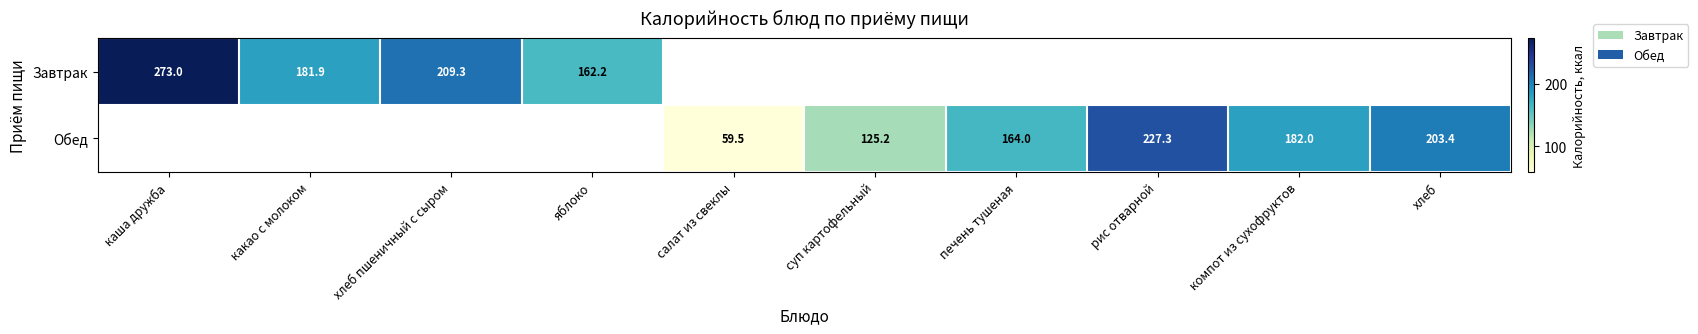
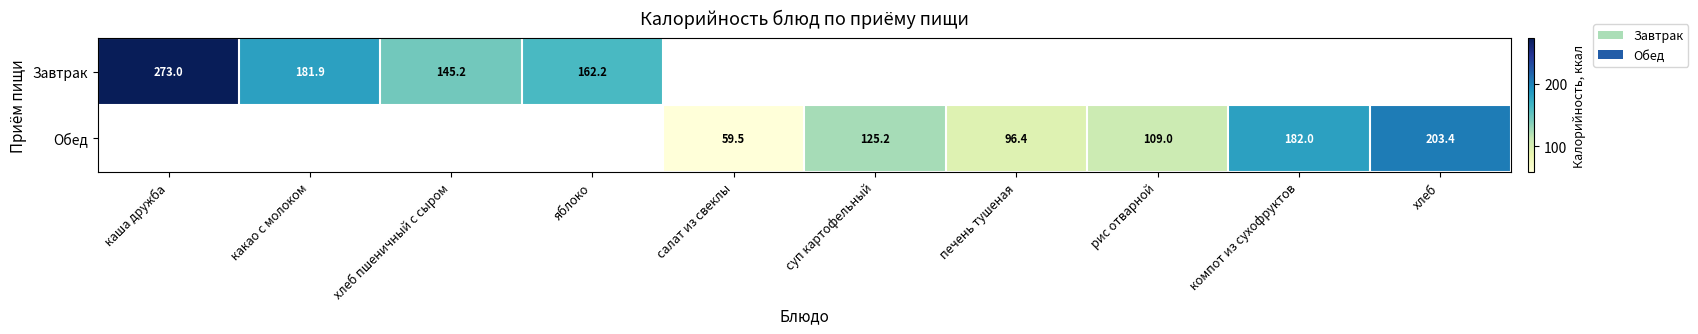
  {
    "Завтрак": {
      "каша дружба": 273.0,
      "какао с молоком": 181.9,
-     "хлеб пшеничный с сыром": 209.3,
+     "хлеб пшеничный с сыром": 145.2,
      "яблоко": 162.2
    },
    "Обед": {
      "салат из свеклы": 59.5,
      "суп картофельный": 125.2,
-     "печень тушеная": 164.0,
-     "рис отварной": 227.3,
+     "печень тушеная": 96.4,
+     "рис отварной": 109.0,
      "компот из сухофруктов": 182.0,
      "хлеб": 203.4
    }
  }
